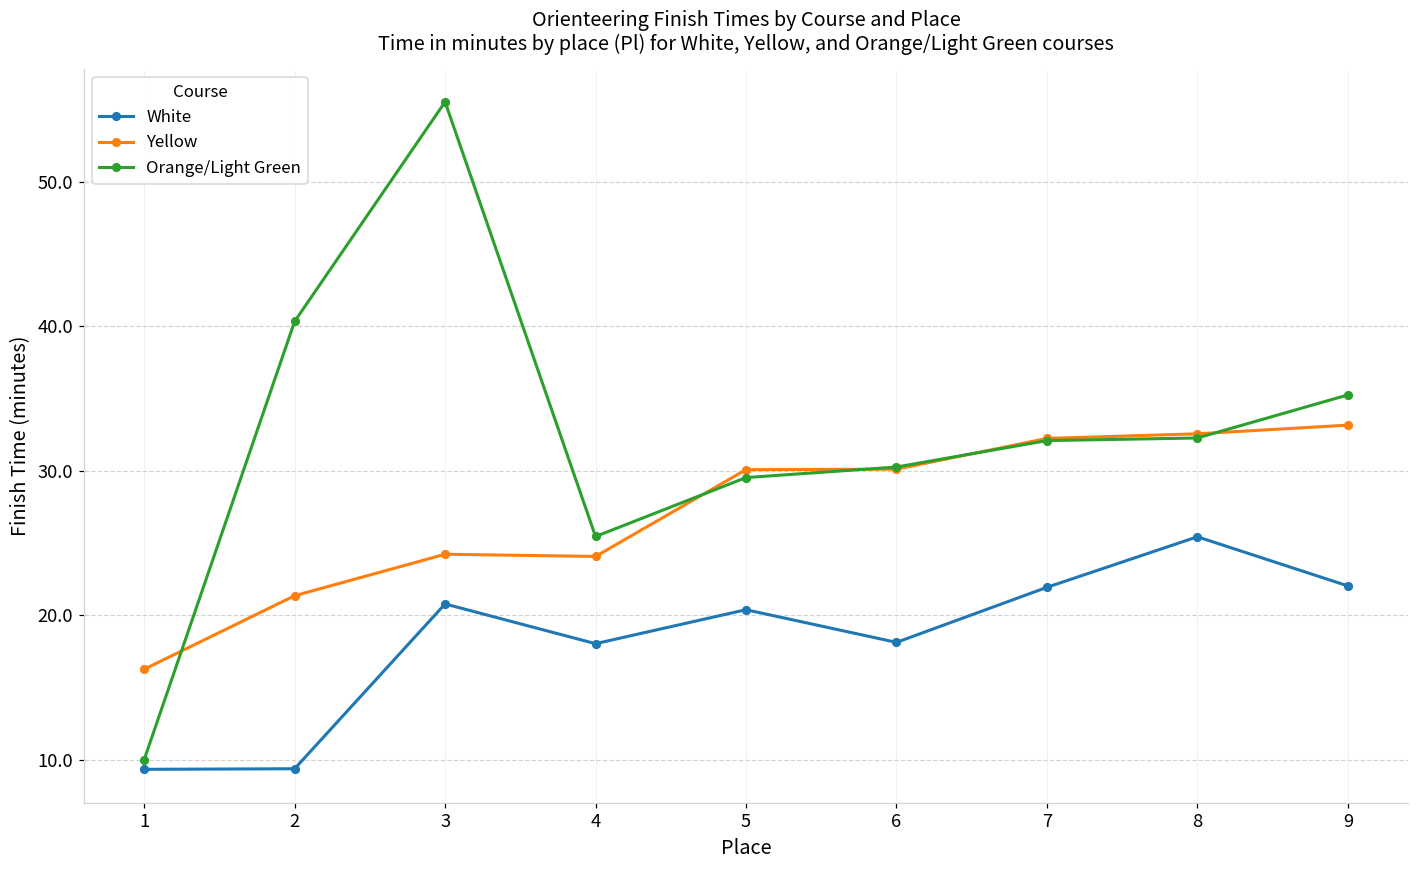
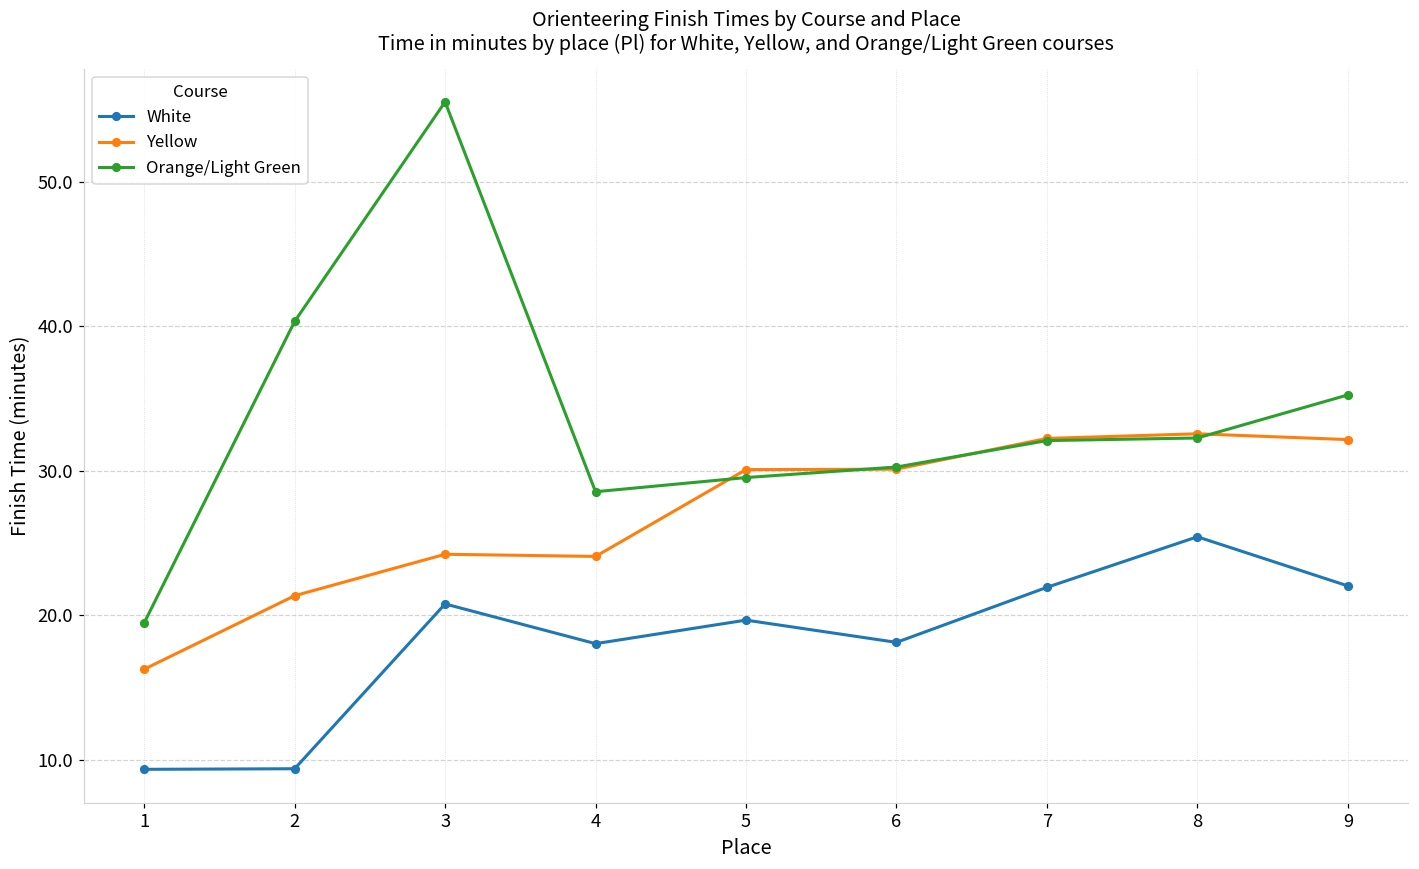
  {
    "White": {
      "1": 9.3,
      "2": 9.4,
      "3": 20.8,
      "4": 18.0,
-     "5": 20.4,
+     "5": 19.7,
      "6": 18.1,
      "7": 21.9,
      "8": 25.4,
      "9": 22.0
    },
    "Yellow": {
      "1": 16.3,
      "2": 21.4,
      "3": 24.2,
      "4": 24.1,
      "5": 30.1,
      "8": 32.6,
-     "9": 33.2
+     "9": 32.2
    },
    "Orange/Light Green": {
-     "1": 10.0,
+     "1": 19.5,
      "2": 40.3,
      "3": 55.5,
-     "4": 25.5,
+     "4": 28.6,
      "5": 29.5,
      "8": 32.3,
      "9": 35.3
    }
  }
